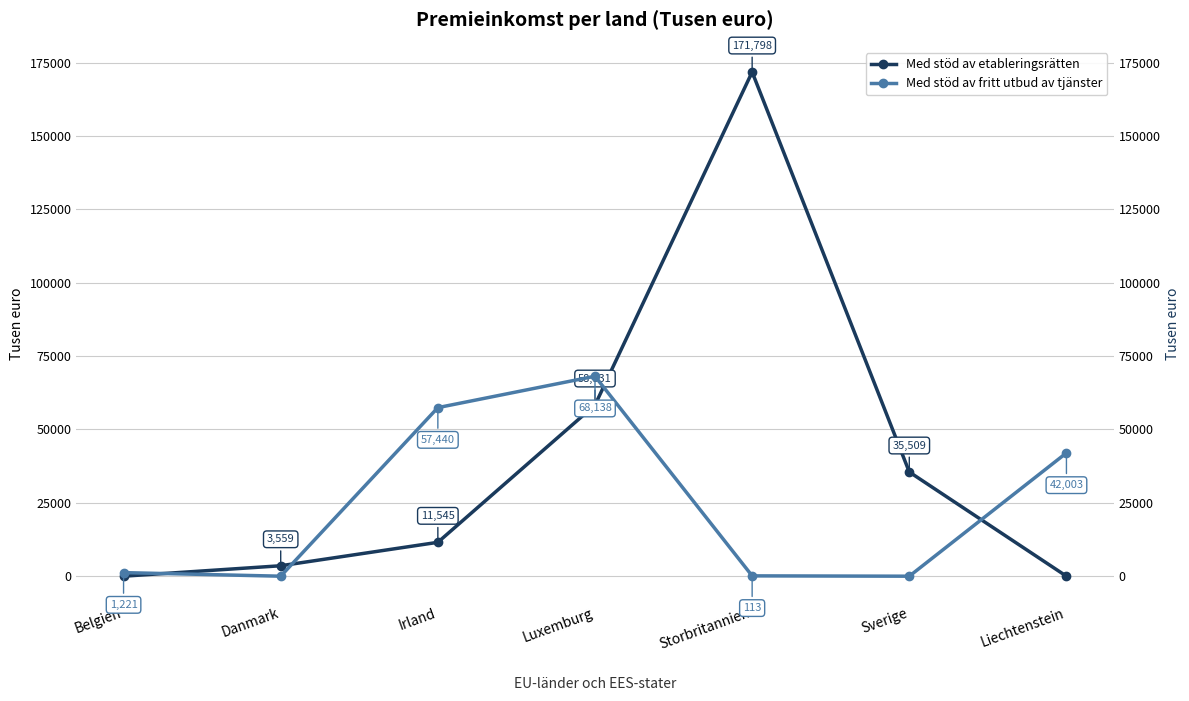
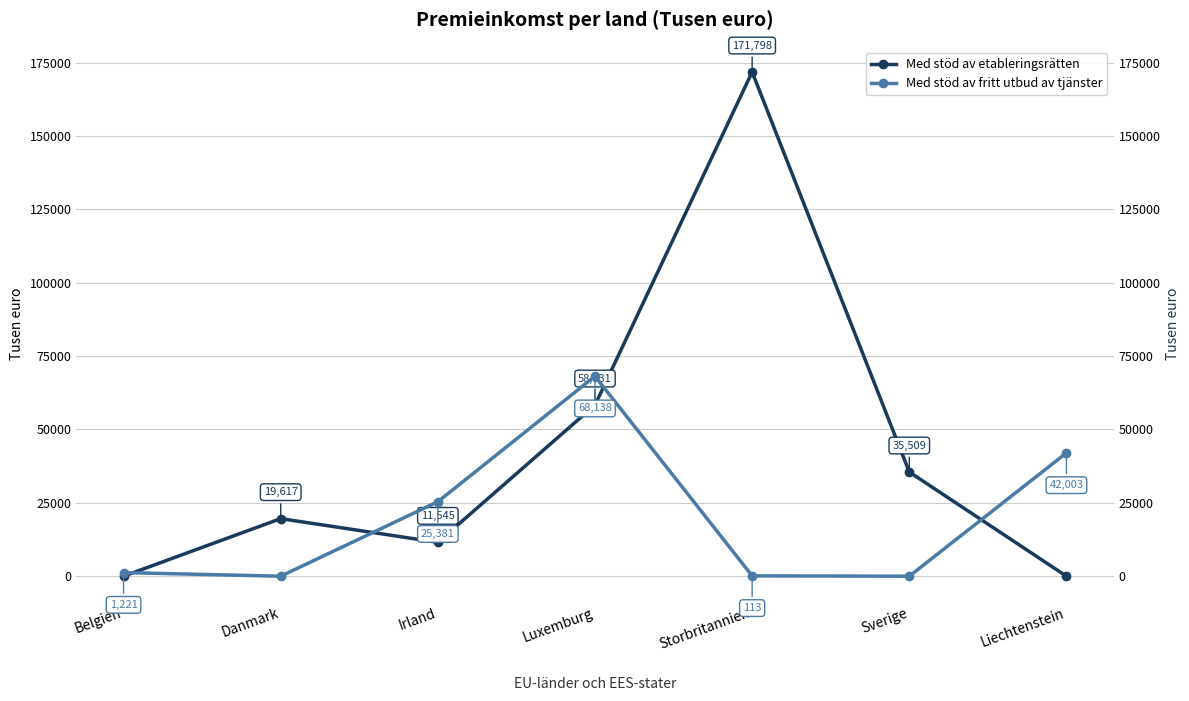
  {
    "Med stöd av etableringsrätten": {
-     "Danmark": "3,559"
+     "Danmark": "19,617"
    },
    "Med stöd av fritt utbud av tjänster": {
-     "Irland": "57,440"
+     "Irland": "25,381"
    }
  }
